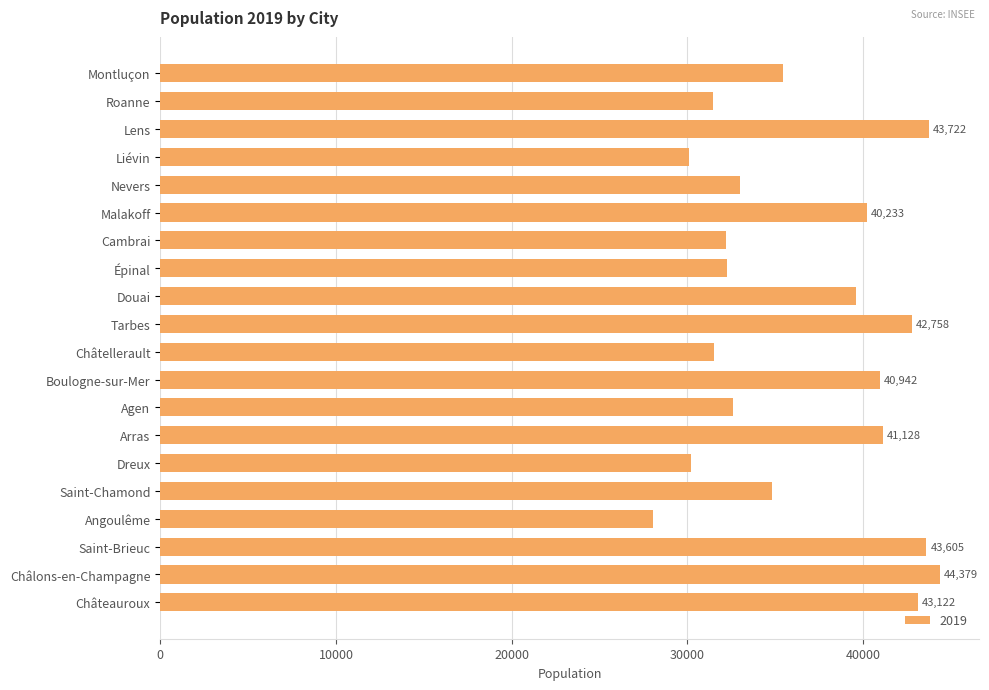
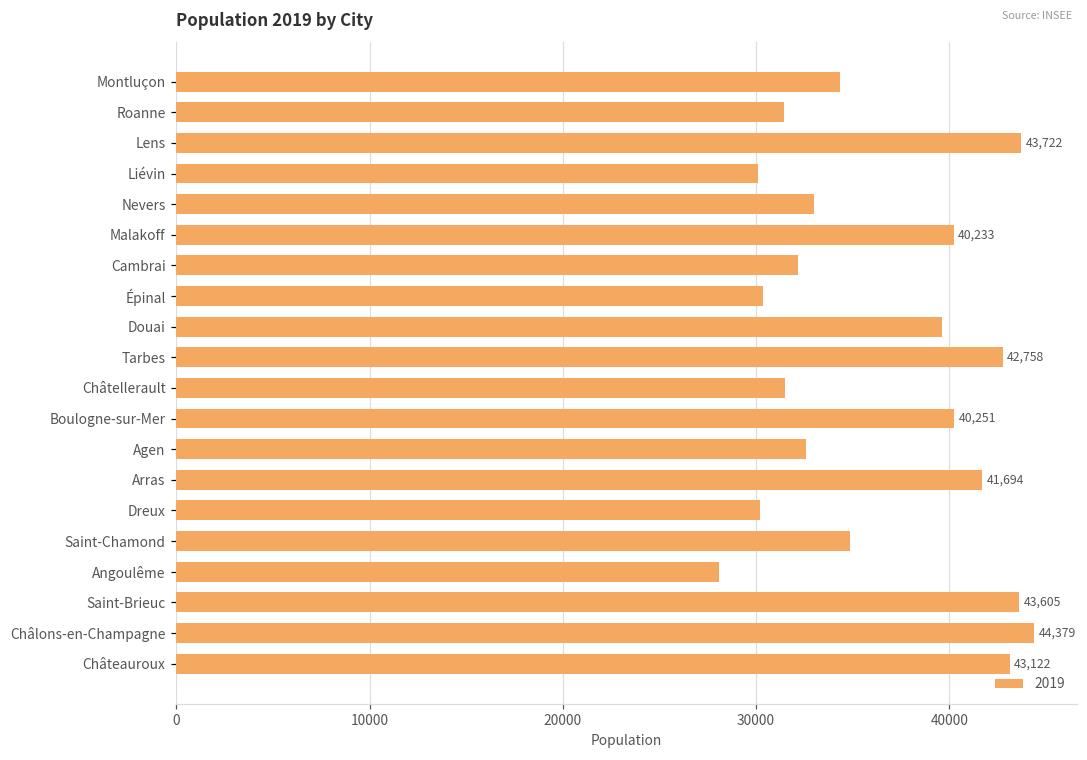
  {
-   "Montluçon": "35400",
+   "Montluçon": "34400",
    "Lens": "43,722",
    "Malakoff": "40,233",
-   "Épinal": "32300",
+   "Épinal": "30400",
    "Tarbes": "42,758",
-   "Boulogne-sur-Mer": "40,942",
-   "Arras": "41,128",
+   "Boulogne-sur-Mer": "40,251",
+   "Arras": "41,694",
    "Saint-Brieuc": "43,605",
    "Châlons-en-Champagne": "44,379",
    "Châteauroux": "43,122"
  }
